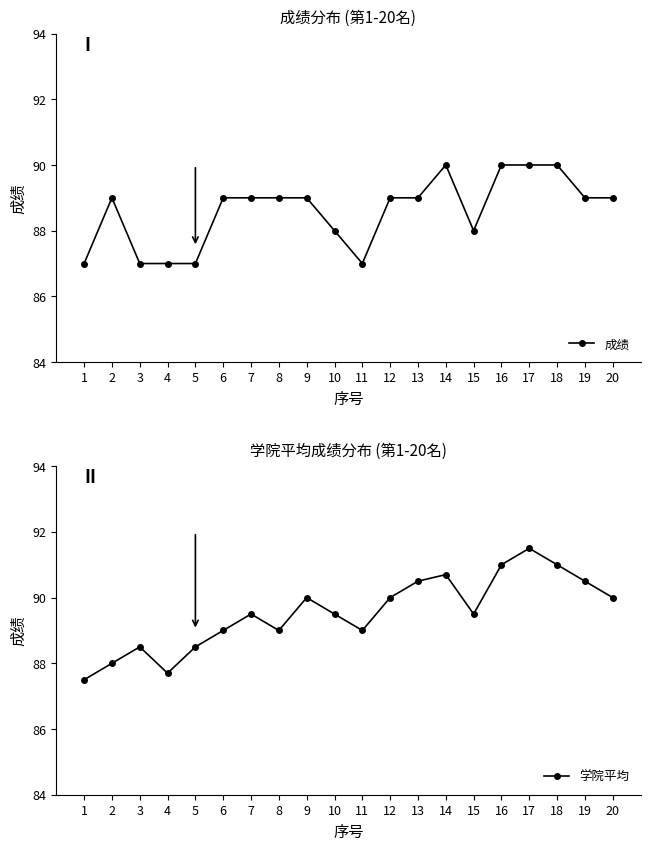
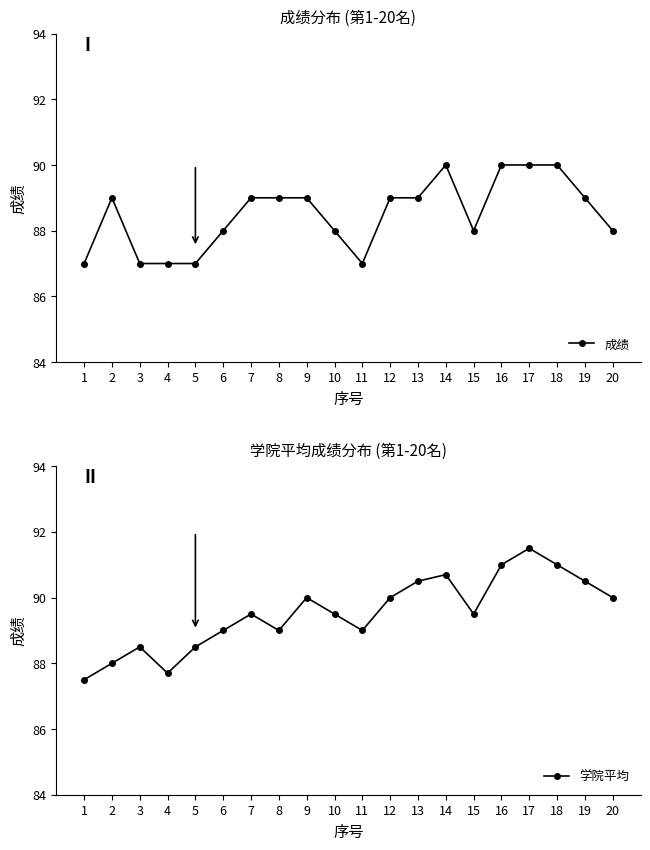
  {
    "成绩分布 (第1-20名)": {
      "1": 87,
      "2": 89,
      "3": 87,
      "4": 87,
      "5": 87,
-     "6": 89,
+     "6": 88,
      "7": 89,
      "8": 89,
      "9": 89,
      "10": 88,
      "11": 87,
      "12": 89,
      "13": 89,
      "14": 90,
      "15": 88,
      "16": 90,
      "17": 90,
      "18": 90,
      "19": 89,
-     "20": 89
+     "20": 88
    },
    "学院平均成绩分布 (第1-20名)": {
      "1": 87.5,
      "2": 88.0,
      "3": 88.5,
      "4": 87.7,
      "5": 88.5,
      "6": 89.0,
      "7": 89.5,
      "8": 89.0,
      "9": 90.0,
      "10": 89.5,
      "11": 89.0,
      "12": 90.0,
      "13": 90.5,
      "14": 90.7,
      "15": 89.5,
      "16": 91.0,
      "17": 91.5,
      "18": 91.0,
      "19": 90.5,
      "20": 90.0
    }
  }
